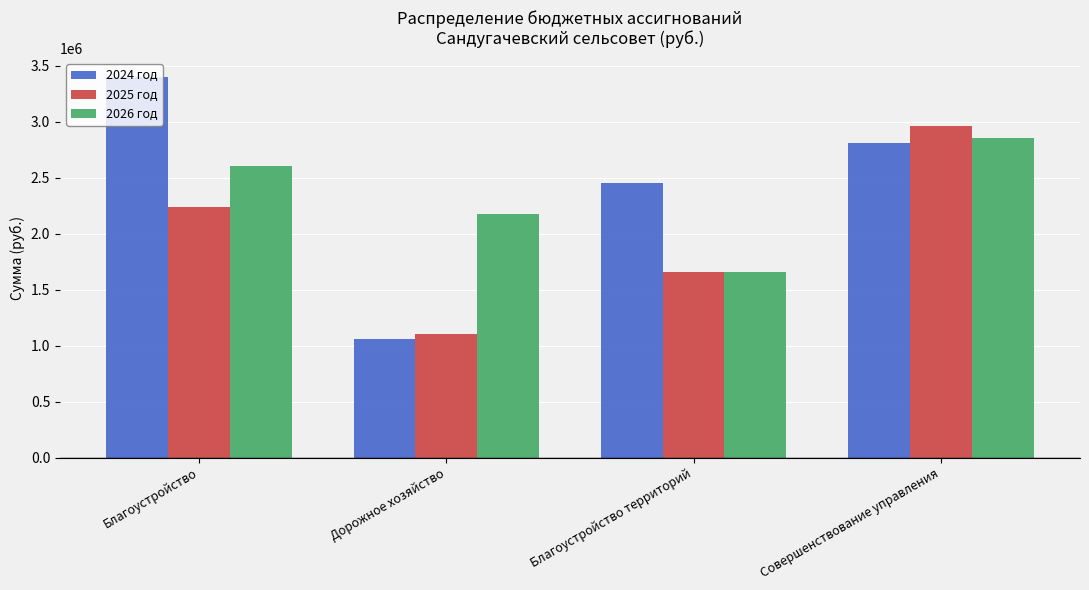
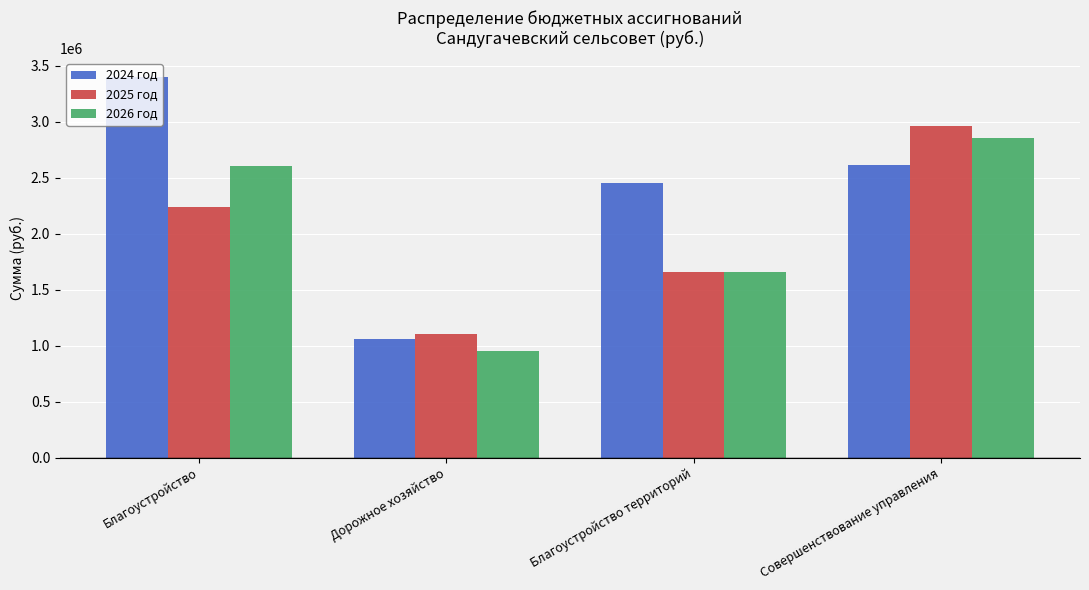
  {
    "2024 год": {
      "Дорожное хозяйство": 1060000,
      "Благоустройство территорий": 2450000,
-     "Совершенствование управления": 2810000
+     "Совершенствование управления": 2620000
    },
    "2025 год": {
      "Благоустройство": 2240000,
      "Дорожное хозяйство": 1100000,
      "Благоустройство территорий": 1650000,
      "Совершенствование управления": 2960000
    },
    "2026 год": {
      "Благоустройство": 2600000,
-     "Дорожное хозяйство": 2180000,
+     "Дорожное хозяйство": 950000,
      "Благоустройство территорий": 1650000,
      "Совершенствование управления": 2850000
    }
  }
